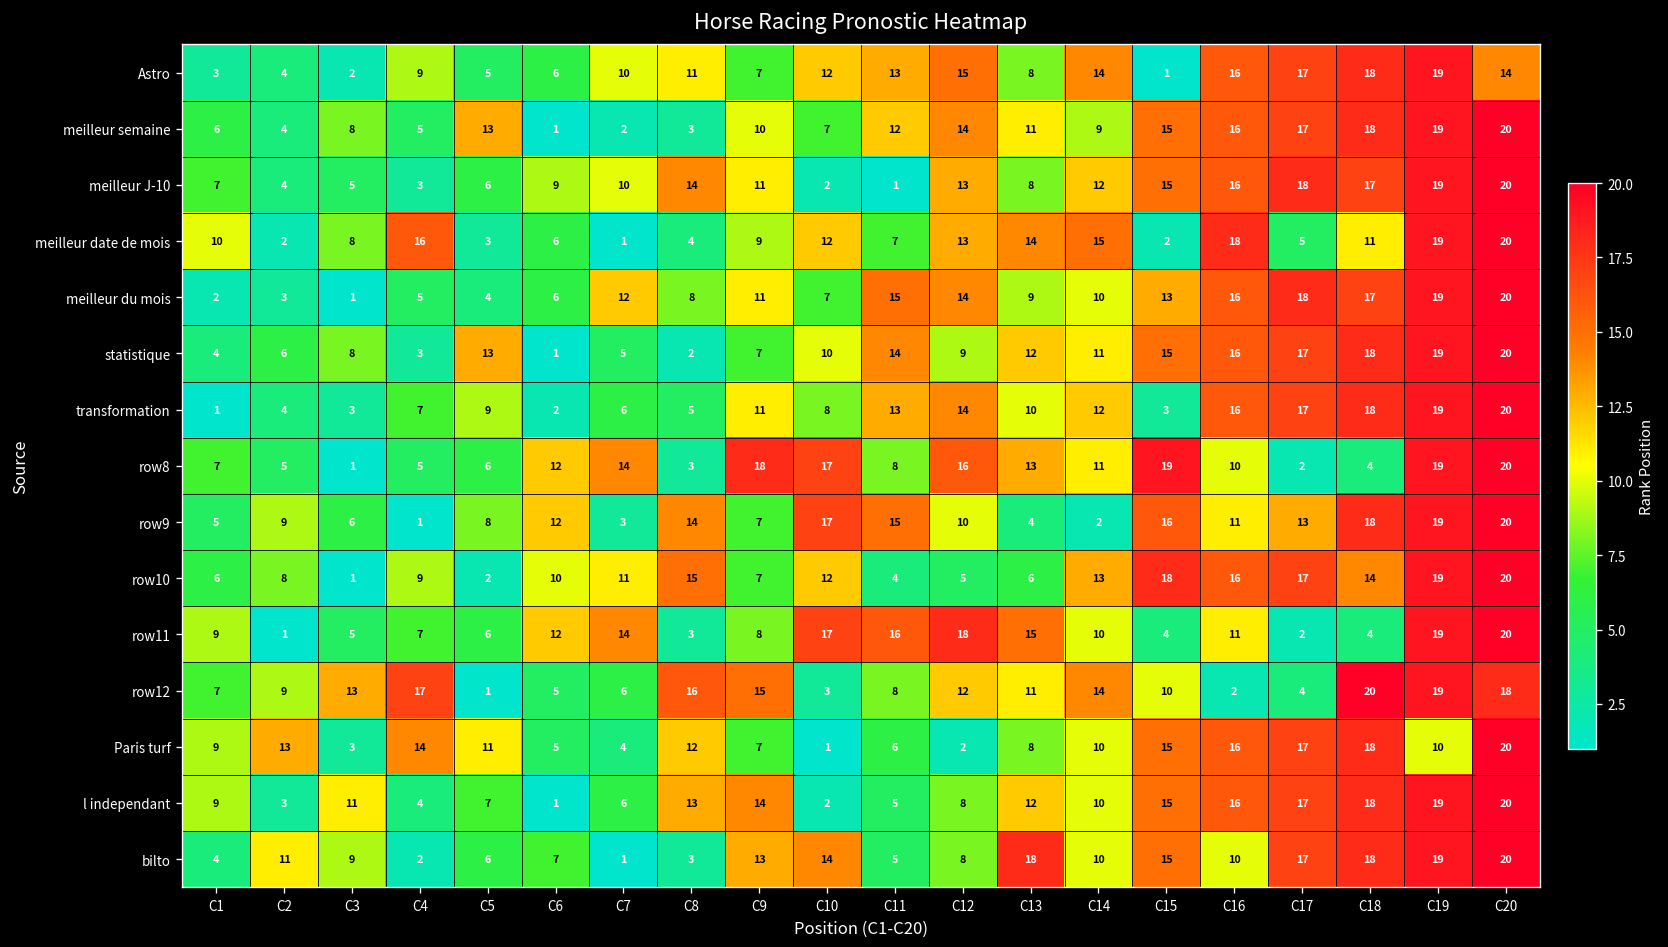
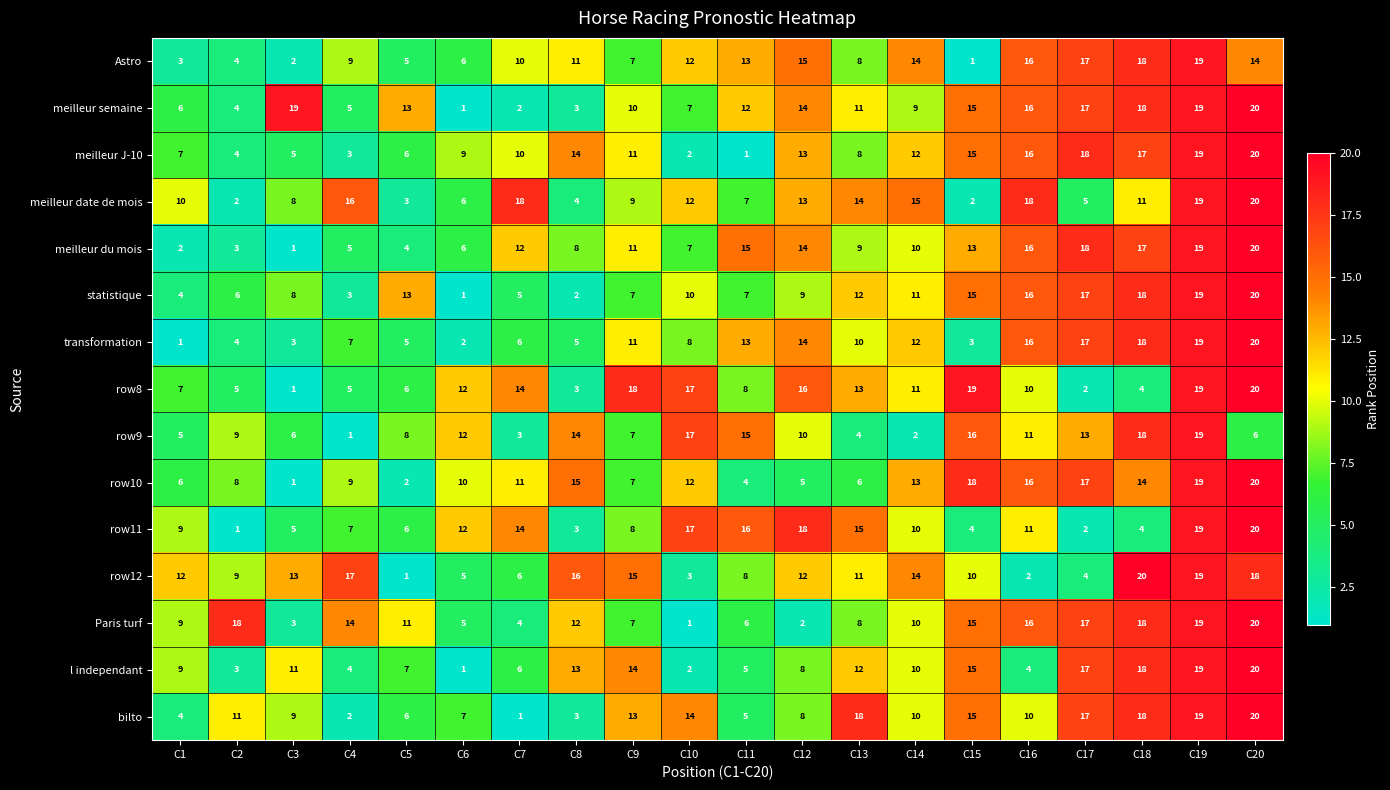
  {
    "meilleur semaine": {
      "C1": 6,
      "C2": 4,
-     "C3": 8,
+     "C3": 19,
      "C4": 5,
      "C5": 13,
      "C6": 1,
      "C7": 2,
      "C8": 3,
      "C9": 10,
      "C10": 7,
      "C11": 12,
      "C12": 14,
      "C13": 11,
      "C14": 9,
      "C15": 15,
      "C16": 16,
      "C17": 17,
      "C18": 18,
      "C19": 19,
      "C20": 20
    },
    "meilleur date de mois": {
      "C1": 10,
      "C2": 2,
      "C3": 8,
      "C4": 16,
      "C5": 3,
      "C6": 6,
-     "C7": 1,
+     "C7": 18,
      "C8": 4,
      "C9": 9,
      "C10": 12,
      "C11": 7,
      "C12": 13,
      "C13": 14,
      "C14": 15,
      "C15": 2,
      "C16": 18,
      "C17": 5,
      "C18": 11,
      "C19": 19,
      "C20": 20
    },
    "statistique": {
      "C1": 4,
      "C2": 6,
      "C3": 8,
      "C4": 3,
      "C5": 13,
      "C6": 1,
      "C7": 5,
      "C8": 2,
      "C9": 7,
      "C10": 10,
-     "C11": 14,
+     "C11": 7,
      "C12": 9,
      "C13": 12,
      "C14": 11,
      "C15": 15,
      "C16": 16,
      "C17": 17,
      "C18": 18,
      "C19": 19,
      "C20": 20
    },
    "transformation": {
      "C1": 1,
      "C2": 4,
      "C3": 3,
      "C4": 7,
-     "C5": 9,
+     "C5": 5,
      "C6": 2,
      "C7": 6,
      "C8": 5,
      "C9": 11,
      "C10": 8,
      "C11": 13,
      "C12": 14,
      "C13": 10,
      "C14": 12,
      "C15": 3,
      "C16": 16,
      "C17": 17,
      "C18": 18,
      "C19": 19,
      "C20": 20
    },
    "row9": {
      "C1": 5,
      "C2": 9,
      "C3": 6,
      "C4": 1,
      "C5": 8,
      "C6": 12,
      "C7": 3,
      "C8": 14,
      "C9": 7,
      "C10": 17,
      "C11": 15,
      "C12": 10,
      "C13": 4,
      "C14": 2,
      "C15": 16,
      "C16": 11,
      "C17": 13,
      "C18": 18,
      "C19": 19,
-     "C20": 20
+     "C20": 6
    },
    "row12": {
-     "C1": 7,
+     "C1": 12,
      "C2": 9,
      "C3": 13,
      "C4": 17,
      "C5": 1,
      "C6": 5,
      "C7": 6,
      "C8": 16,
      "C9": 15,
      "C10": 3,
      "C11": 8,
      "C12": 12,
      "C13": 11,
      "C14": 14,
      "C15": 10,
      "C16": 2,
      "C17": 4,
      "C18": 20,
      "C19": 19,
      "C20": 18
    },
    "Paris turf": {
      "C1": 9,
-     "C2": 13,
+     "C2": 18,
      "C3": 3,
      "C4": 14,
      "C5": 11,
      "C6": 5,
      "C7": 4,
      "C8": 12,
      "C9": 7,
      "C10": 1,
      "C11": 6,
      "C12": 2,
      "C13": 8,
      "C14": 10,
      "C15": 15,
      "C16": 16,
      "C17": 17,
      "C18": 18,
-     "C19": 10,
+     "C19": 19,
      "C20": 20
    },
    "l independant": {
      "C1": 9,
      "C2": 3,
      "C3": 11,
      "C4": 4,
      "C5": 7,
      "C6": 1,
      "C7": 6,
      "C8": 13,
      "C9": 14,
      "C10": 2,
      "C11": 5,
      "C12": 8,
      "C13": 12,
      "C14": 10,
      "C15": 15,
-     "C16": 16,
+     "C16": 4,
      "C17": 17,
      "C18": 18,
      "C19": 19,
      "C20": 20
    }
  }
